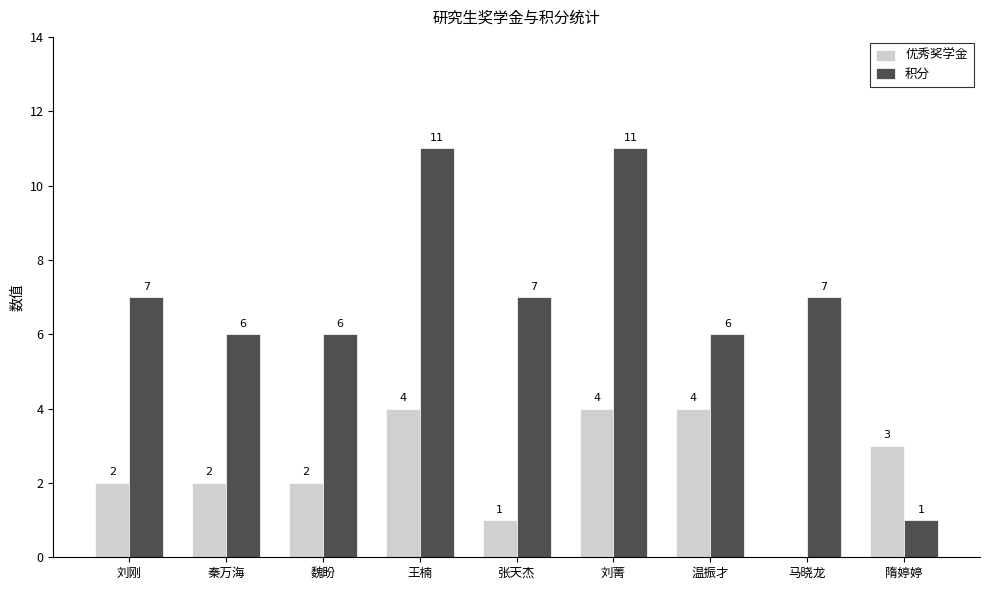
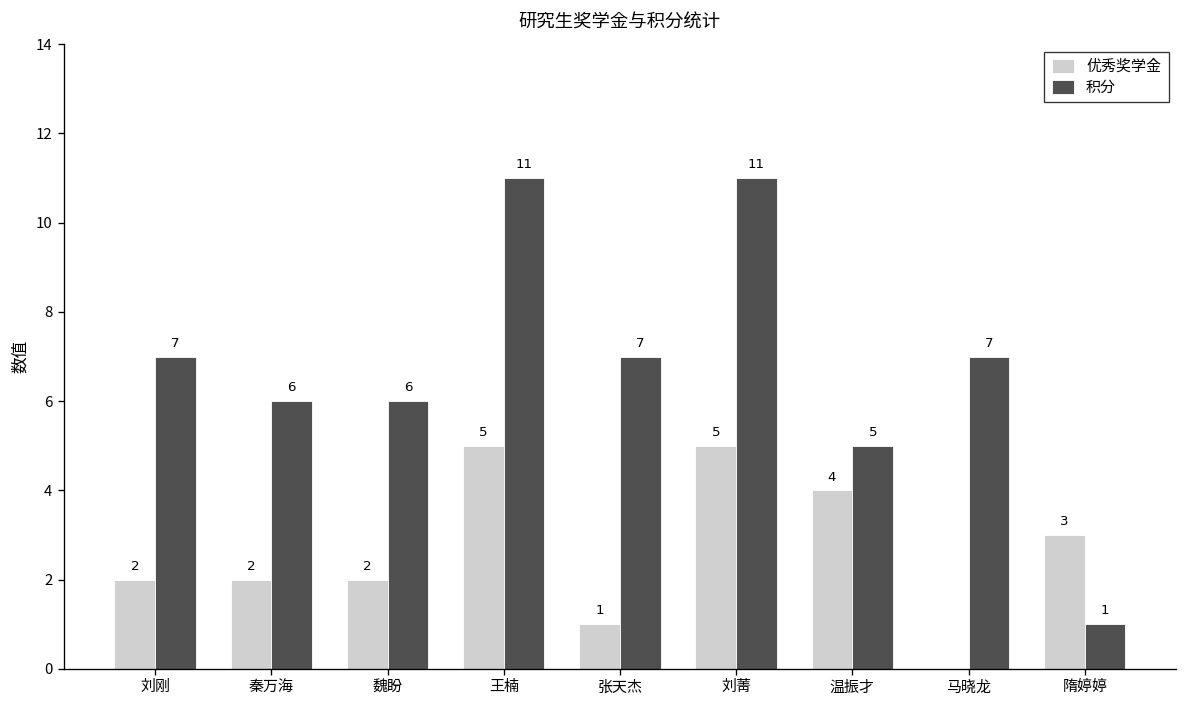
  {
    "优秀奖学金": {
      "刘刚": 2,
      "秦万海": 2,
      "魏盼": 2,
-     "王楠": 4,
+     "王楠": 5,
      "张天杰": 1,
-     "刘菁": 4,
+     "刘菁": 5,
      "温振才": 4,
      "隋婷婷": 3
    },
    "积分": {
      "刘刚": 7,
      "秦万海": 6,
      "魏盼": 6,
      "王楠": 11,
      "张天杰": 7,
      "刘菁": 11,
-     "温振才": 6,
+     "温振才": 5,
      "马晓龙": 7,
      "隋婷婷": 1
    }
  }
